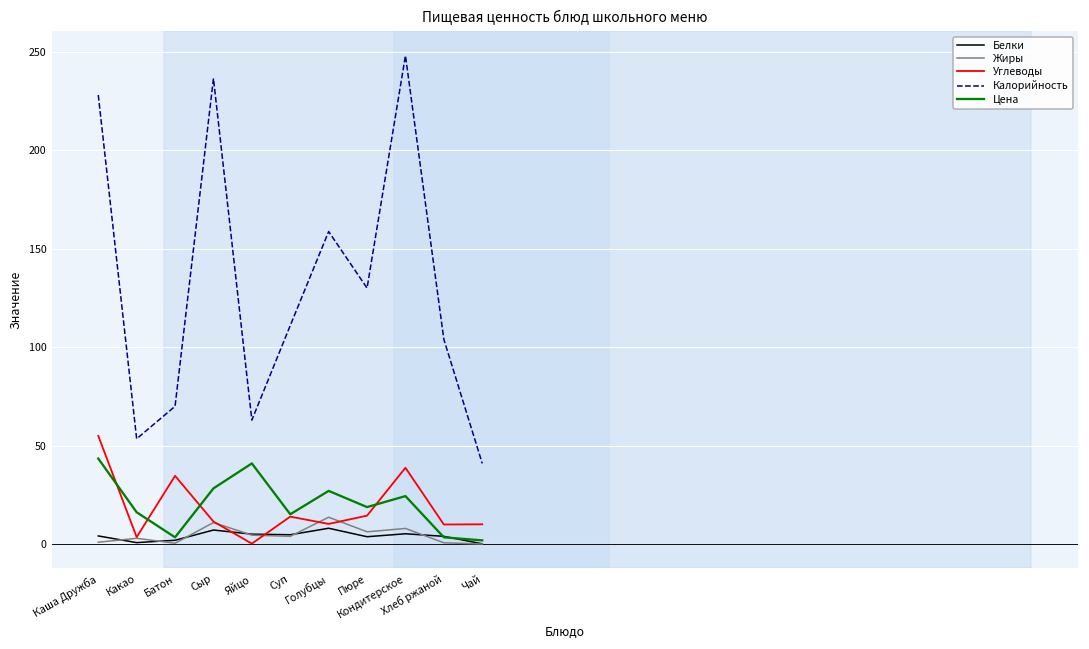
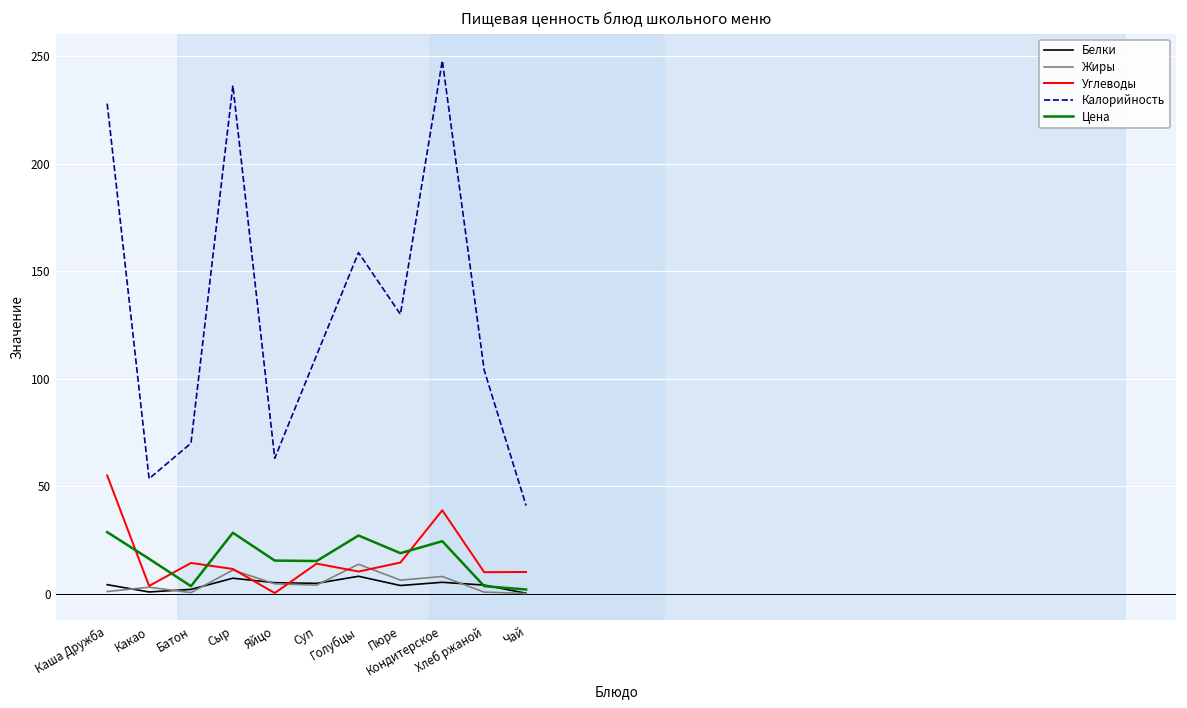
  {
    "Белки": {
      "Каша Дружба": 4,
      "Какао": 1,
      "Батон": 2,
      "Сыр": 7,
      "Голубцы": 8,
      "Пюре": 4,
      "Кондитерское": 5
    },
    "Жиры": {
      "Каша Дружба": 1,
      "Батон": 1,
      "Голубцы": 14,
      "Пюре": 6,
      "Кондитерское": 8,
      "Хлеб ржаной": 1
    },
    "Углеводы": {
      "Каша Дружба": 55,
-     "Батон": 35,
+     "Батон": 14,
      "Яйцо": 0,
      "Голубцы": 10,
      "Пюре": 15,
      "Кондитерское": 39,
      "Хлеб ржаной": 10,
      "Чай": 10
    },
    "Калорийность": {
      "Каша Дружба": 228,
      "Какао": 54,
      "Батон": 70,
      "Сыр": 236,
      "Яйцо": 63,
      "Суп": 111,
      "Голубцы": 159,
      "Пюре": 130,
      "Кондитерское": 248,
      "Хлеб ржаной": 104,
      "Чай": 41
    },
    "Цена": {
-     "Каша Дружба": 43,
+     "Каша Дружба": 29,
      "Какао": 16,
      "Батон": 4,
      "Сыр": 28,
-     "Яйцо": 41,
+     "Яйцо": 15,
      "Голубцы": 27,
      "Пюре": 19,
      "Кондитерское": 24,
      "Чай": 2
    }
  }
